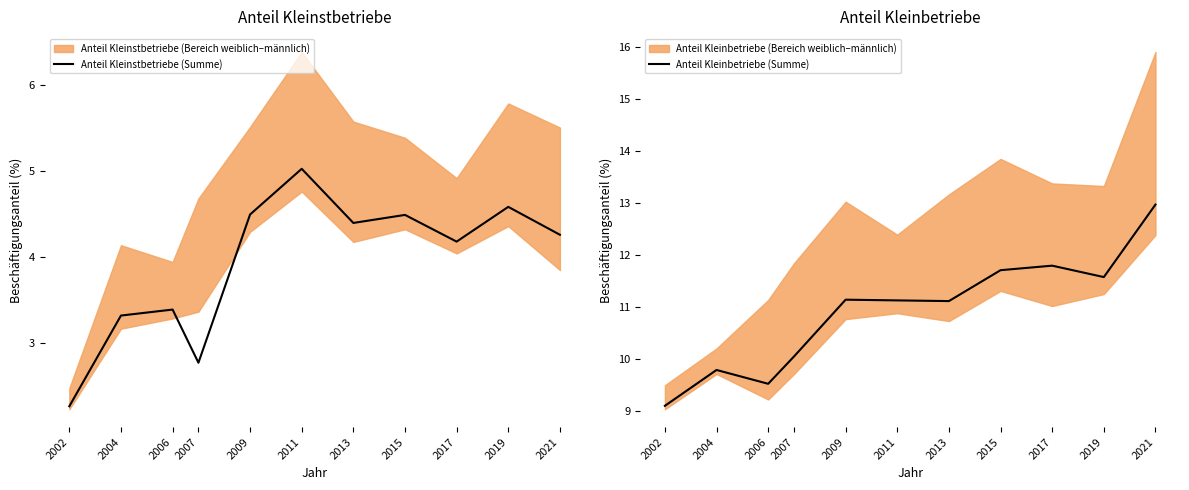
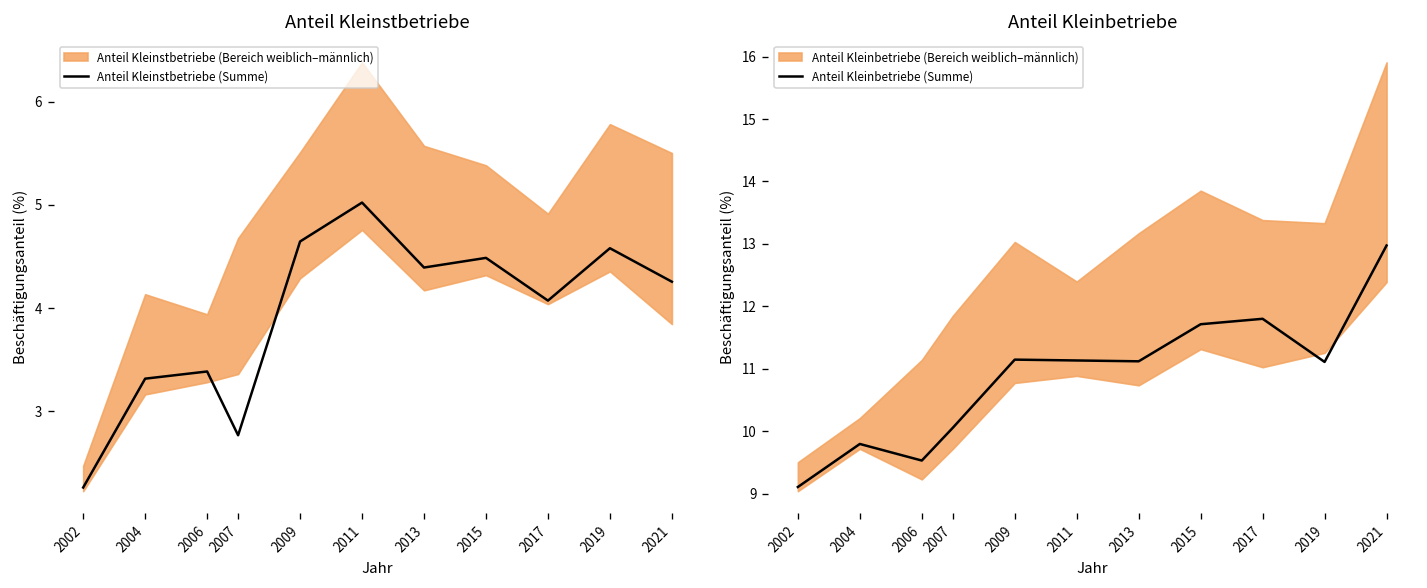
  {
    "Anteil Kleinstbetriebe": {
      "Anteil Kleinstbetriebe (Summe)": {
        "2002": 2.3,
        "2004": 3.3,
        "2006": 3.4,
        "2007": 2.8,
-       "2009": 4.5,
+       "2009": 4.6,
        "2011": 5.0,
        "2013": 4.4,
        "2015": 4.5,
-       "2017": 4.2,
+       "2017": 4.1,
        "2019": 4.6,
        "2021": 4.3
      }
    },
    "Anteil Kleinbetriebe": {
      "Anteil Kleinbetriebe (Summe)": {
        "2002": 9.1,
        "2004": 9.8,
        "2006": 9.5,
        "2007": 10.1,
        "2009": 11.1,
        "2011": 11.1,
        "2013": 11.1,
        "2015": 11.7,
        "2017": 11.8,
-       "2019": 11.6,
+       "2019": 11.1,
        "2021": 13.0
      }
    }
  }
